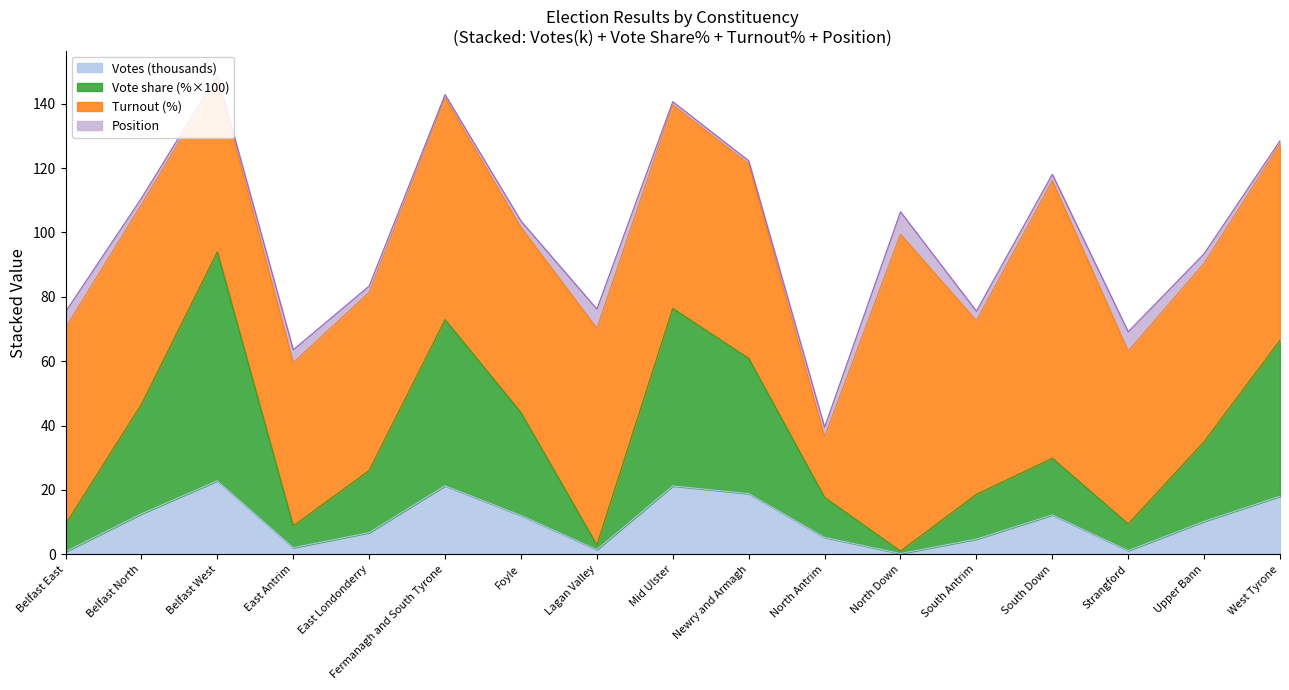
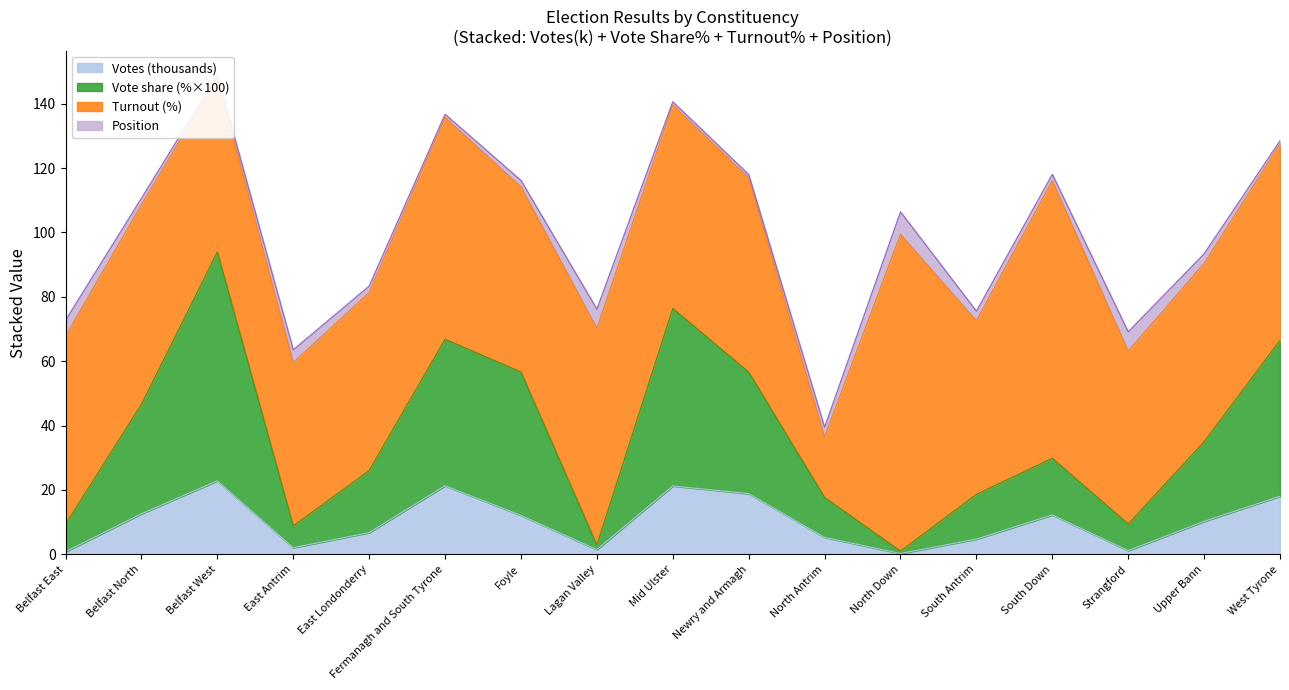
  {
    "Vote share (%×100)": {
      "Belfast East": 9,
      "Belfast North": 34,
      "Belfast West": 71,
      "East Antrim": 7,
      "East Londonderry": 19,
-     "Fermanagh and South Tyrone": 52,
-     "Foyle": 32,
+     "Fermanagh and South Tyrone": 46,
+     "Foyle": 45,
      "Lagan Valley": 1,
      "Mid Ulster": 55,
-     "Newry and Armagh": 42,
+     "Newry and Armagh": 38,
      "North Antrim": 12,
      "South Antrim": 14,
      "South Down": 18,
      "Strangford": 8,
      "Upper Bann": 25,
      "West Tyrone": 48
    },
    "Turnout (%)": {
-     "Belfast East": 61,
+     "Belfast East": 58,
      "Belfast North": 62,
      "East Antrim": 51,
      "East Londonderry": 55,
      "Fermanagh and South Tyrone": 69,
      "Foyle": 57,
      "Lagan Valley": 67,
      "Mid Ulster": 63,
      "Newry and Armagh": 60,
      "North Antrim": 19,
      "North Down": 98,
      "South Antrim": 54,
      "South Down": 86,
      "Strangford": 54,
      "Upper Bann": 55,
      "West Tyrone": 61
    }
  }
